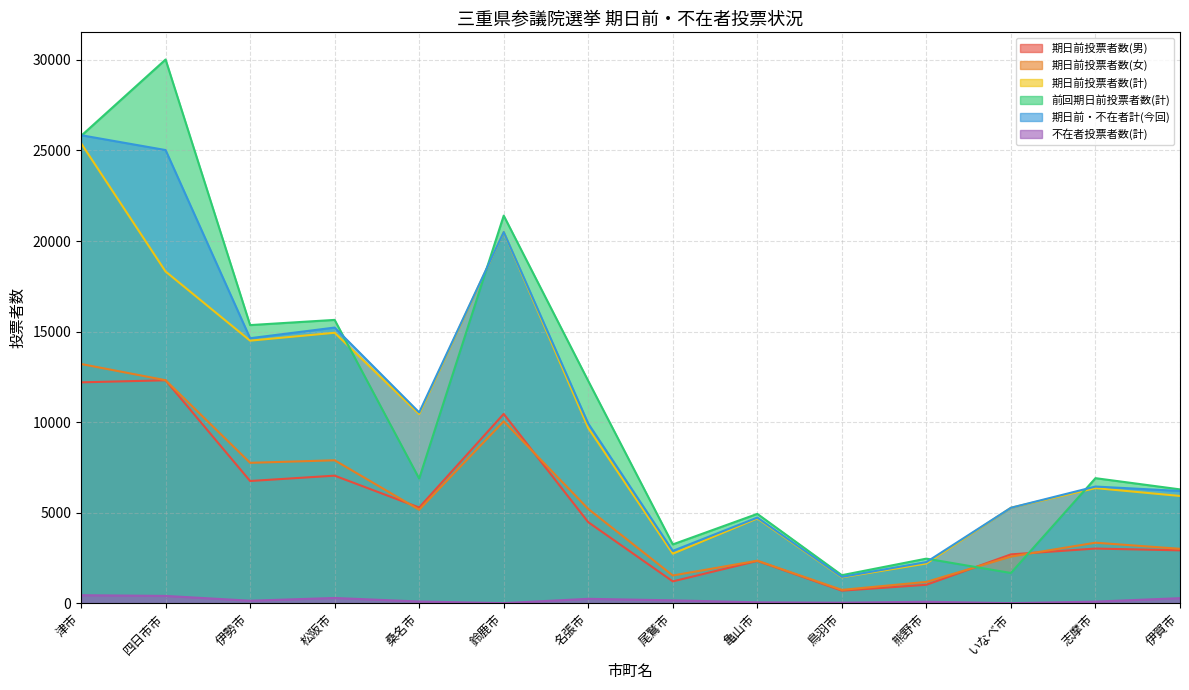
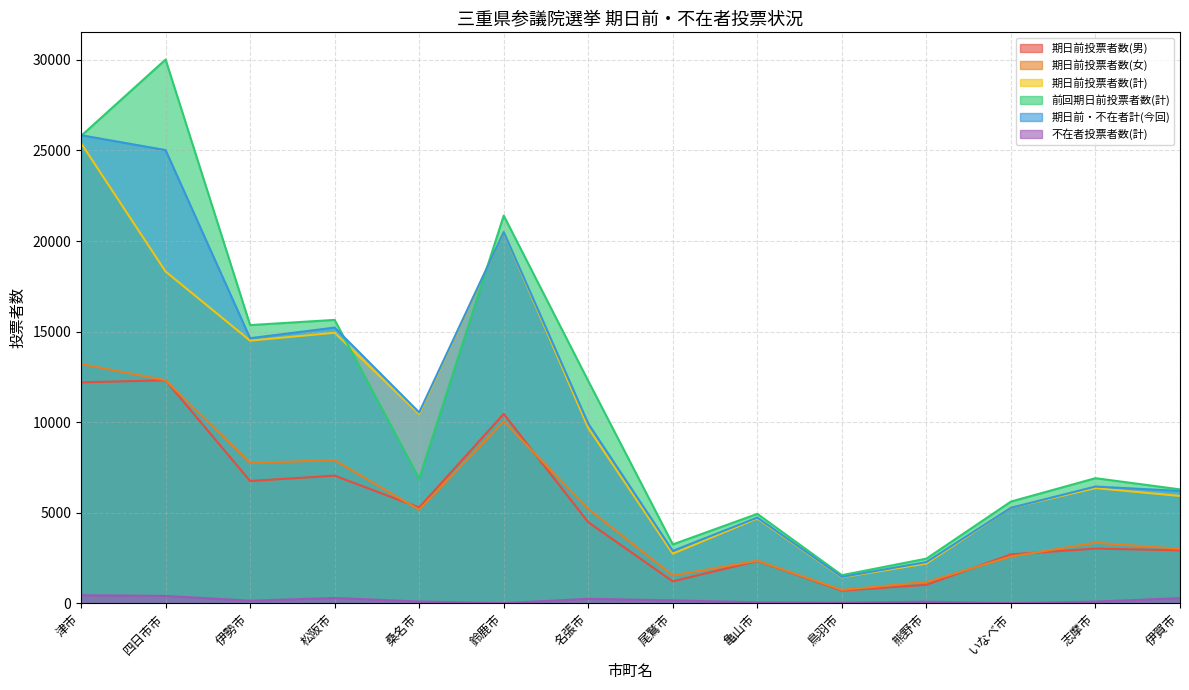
  {
    "期日前投票者数(計)": {
      "津市": 25400,
      "四日市市": 18300,
      "松阪市": 14900,
      "名張市": 9700,
      "尾鷲市": 2700,
      "伊賀市": 5900
    },
    "前回期日前投票者数(計)": {
      "四日市市": 30000,
      "伊勢市": 15400,
      "松阪市": 15600,
      "桑名市": 6900,
      "鈴鹿市": 21400,
      "名張市": 12300,
      "尾鷲市": 3200,
      "亀山市": 4900,
      "熊野市": 2500,
-     "いなべ市": 1700,
+     "いなべ市": 5600,
      "志摩市": 6900
    },
    "期日前・不在者計(今回)": {
      "四日市市": 25000,
      "松阪市": 15200,
      "名張市": 9900,
      "尾鷲市": 2900
    },
    "不在者投票者数(計)": {
      "津市": 400,
      "四日市市": 400,
      "伊勢市": 100,
      "松阪市": 300,
      "桑名市": 100,
      "鈴鹿市": 0,
      "名張市": 200,
      "尾鷲市": 200,
      "亀山市": 0,
      "鳥羽市": 0,
      "熊野市": 100,
      "いなべ市": 0,
      "志摩市": 100,
      "伊賀市": 300
    }
  }
